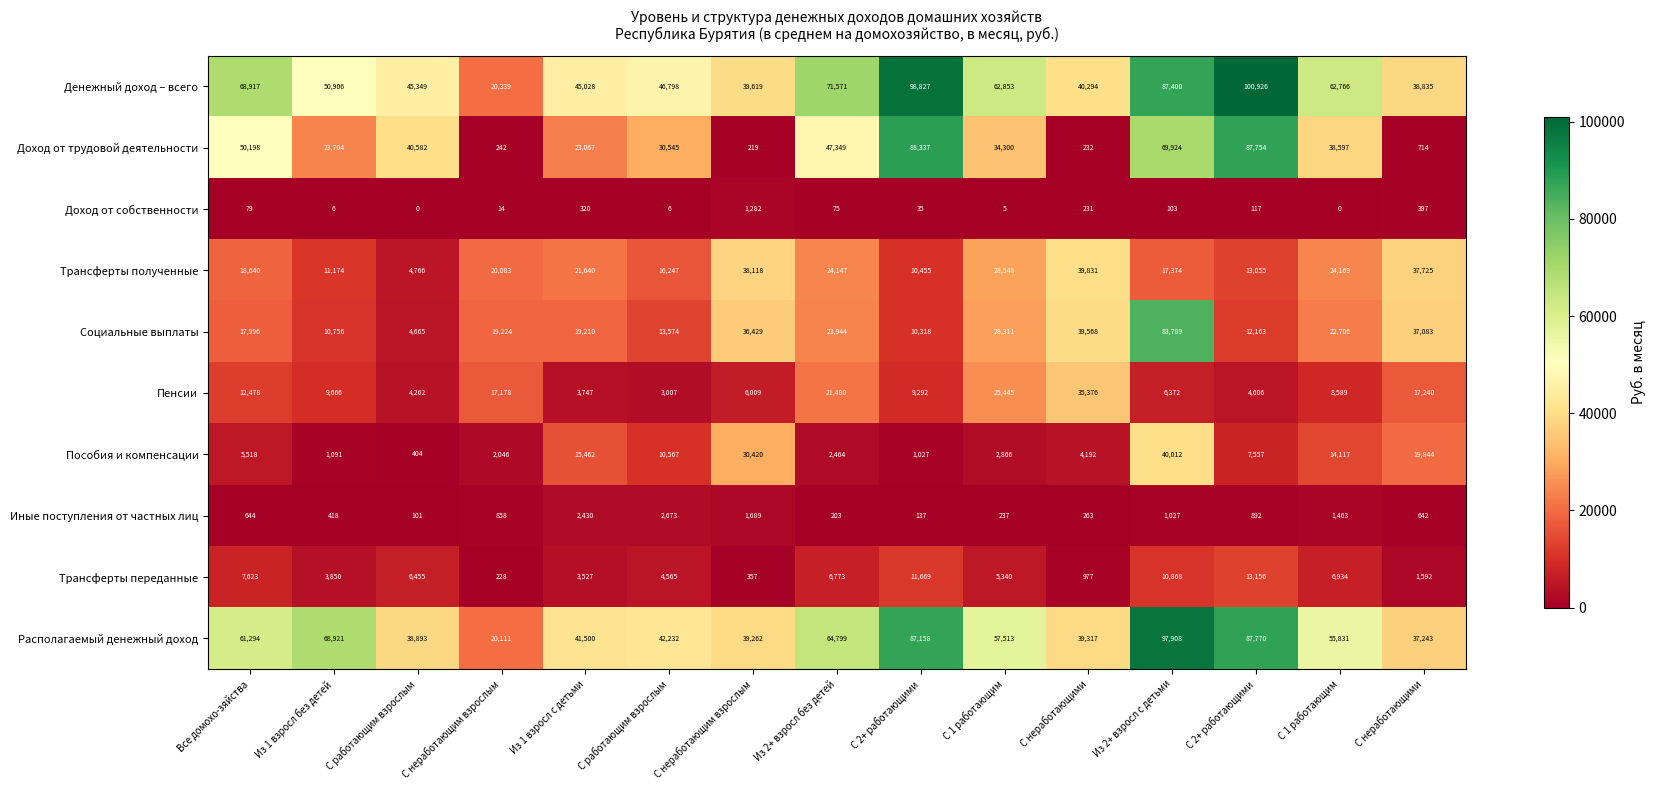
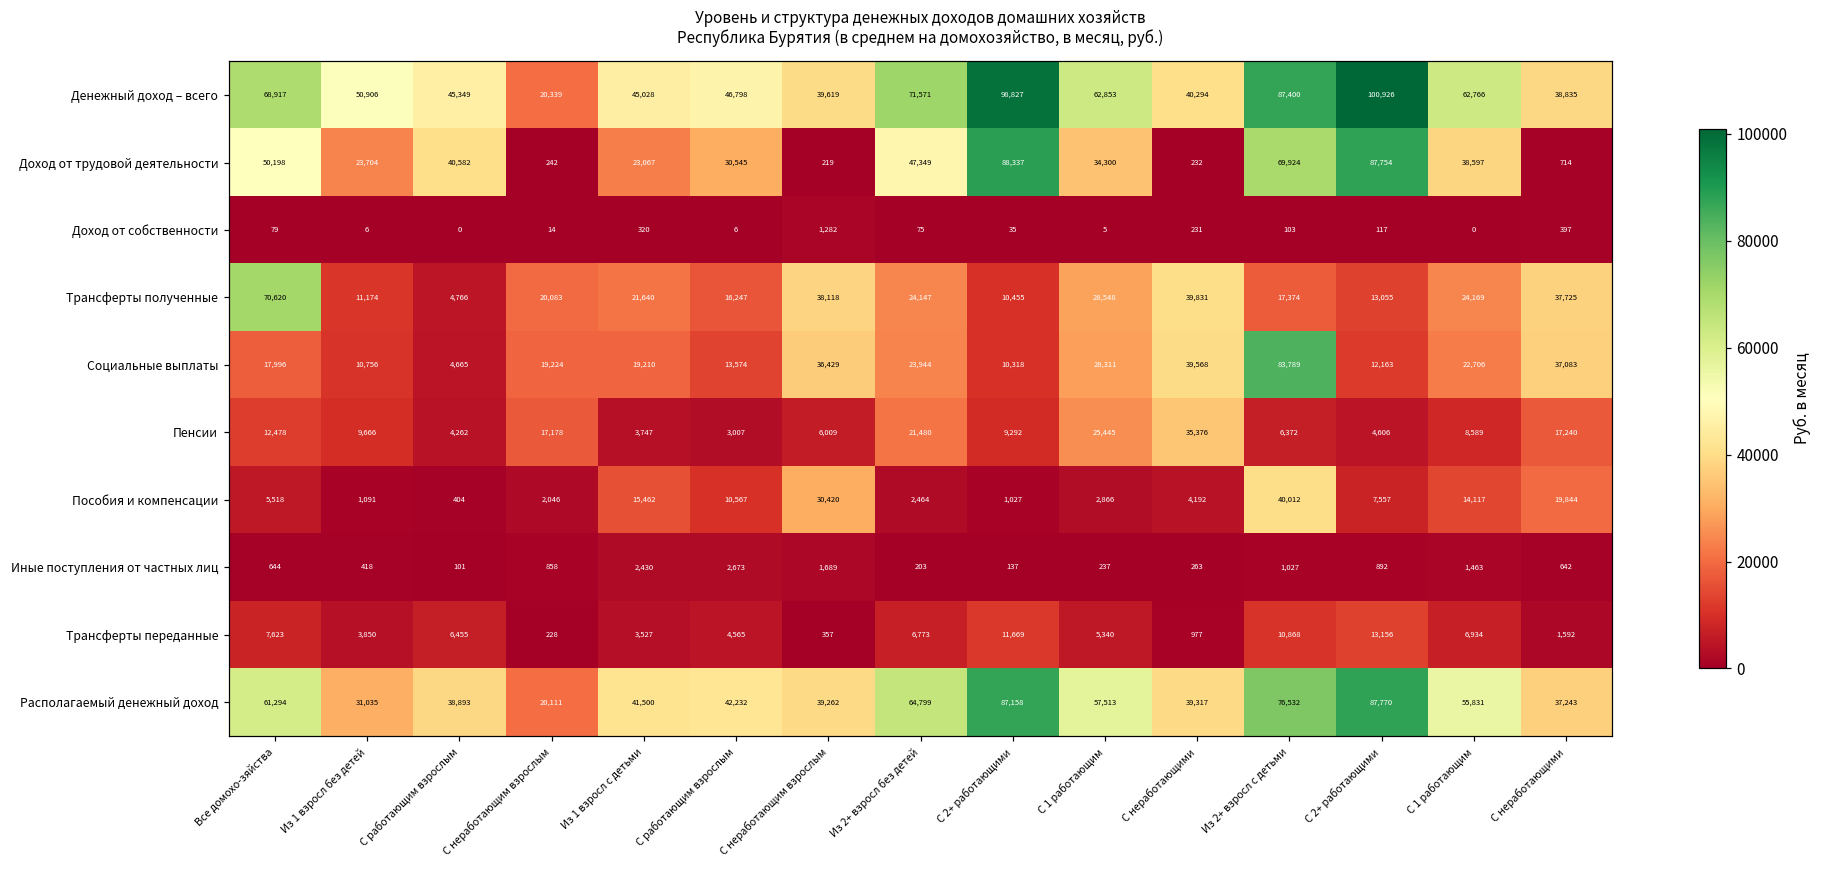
  {
    "Денежный доход – всего": {
      "Все домохо-зяйства": "68,917",
      "Из 1 взросл без детей": "50,906",
      "Из 1 взросл с детьми": "45,028",
      "Из 2+ взросл без детей": "71,571",
      "Из 2+ взросл с детьми": "87,400"
    },
    "Доход от трудовой деятельности": {
      "Все домохо-зяйства": "50,198",
      "Из 1 взросл без детей": "23,704",
      "Из 1 взросл с детьми": "23,067",
      "Из 2+ взросл без детей": "47,349",
      "Из 2+ взросл с детьми": "69,924"
    },
    "Доход от собственности": {
      "Все домохо-зяйства": "79",
      "Из 1 взросл без детей": "6",
      "Из 1 взросл с детьми": "320",
      "Из 2+ взросл без детей": "75",
      "Из 2+ взросл с детьми": "103"
    },
    "Трансферты полученные": {
-     "Все домохо-зяйства": "18,640",
+     "Все домохо-зяйства": "70,620",
      "Из 1 взросл без детей": "11,174",
      "Из 1 взросл с детьми": "21,640",
      "Из 2+ взросл без детей": "24,147",
      "Из 2+ взросл с детьми": "17,374"
    },
    "Социальные выплаты": {
      "Все домохо-зяйства": "17,996",
      "Из 1 взросл без детей": "10,756",
      "Из 1 взросл с детьми": "19,210",
      "Из 2+ взросл без детей": "23,944",
      "Из 2+ взросл с детьми": "83,789"
    },
    "Пенсии": {
      "Все домохо-зяйства": "12,478",
      "Из 1 взросл без детей": "9,666",
      "Из 1 взросл с детьми": "3,747",
      "Из 2+ взросл без детей": "21,480",
      "Из 2+ взросл с детьми": "6,372"
    },
    "Пособия и компенсации": {
      "Все домохо-зяйства": "5,518",
      "Из 1 взросл без детей": "1,091",
      "Из 1 взросл с детьми": "15,462",
      "Из 2+ взросл без детей": "2,464",
      "Из 2+ взросл с детьми": "40,012"
    },
    "Иные поступления от частных лиц": {
      "Все домохо-зяйства": "644",
      "Из 1 взросл без детей": "418",
      "Из 1 взросл с детьми": "2,430",
      "Из 2+ взросл без детей": "203",
      "Из 2+ взросл с детьми": "1,027"
    },
    "Трансферты переданные": {
      "Все домохо-зяйства": "7,623",
      "Из 1 взросл без детей": "3,850",
      "Из 1 взросл с детьми": "3,527",
      "Из 2+ взросл без детей": "6,773",
      "Из 2+ взросл с детьми": "10,868"
    },
    "Располагаемый денежный доход": {
      "Все домохо-зяйства": "61,294",
-     "Из 1 взросл без детей": "68,921",
+     "Из 1 взросл без детей": "31,035",
      "Из 1 взросл с детьми": "41,500",
      "Из 2+ взросл без детей": "64,799",
-     "Из 2+ взросл с детьми": "97,908"
+     "Из 2+ взросл с детьми": "76,532"
    }
  }
